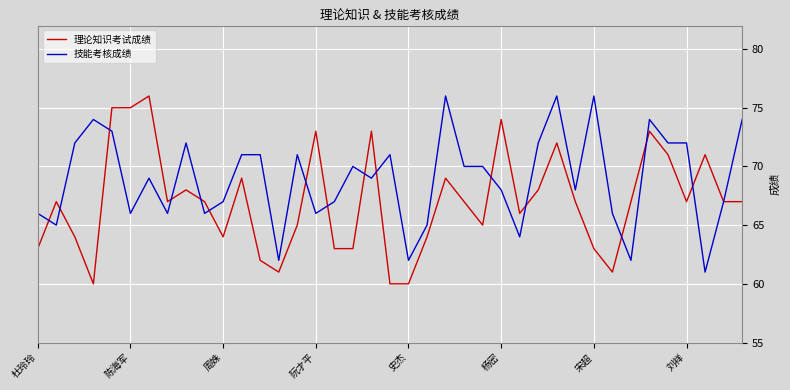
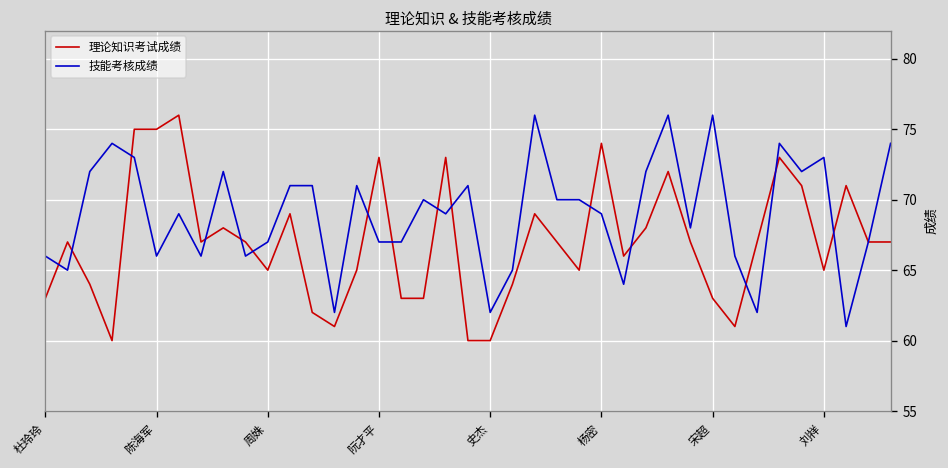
  {
    "理论知识考试成绩": {
      "杜玲玲": 63,
      "陈海军": 75,
-     "周姝": 64,
+     "周姝": 65,
      "阮才平": 73,
      "史杰": 60,
      "杨密": 74,
      "宋超": 63,
-     "刘祥": 67
+     "刘祥": 65
    },
    "技能考核成绩": {
      "杜玲玲": 66,
      "陈海军": 66,
      "周姝": 67,
-     "阮才平": 66,
+     "阮才平": 67,
      "史杰": 62,
-     "杨密": 68,
+     "杨密": 69,
      "宋超": 76,
-     "刘祥": 72
+     "刘祥": 73
    }
  }
